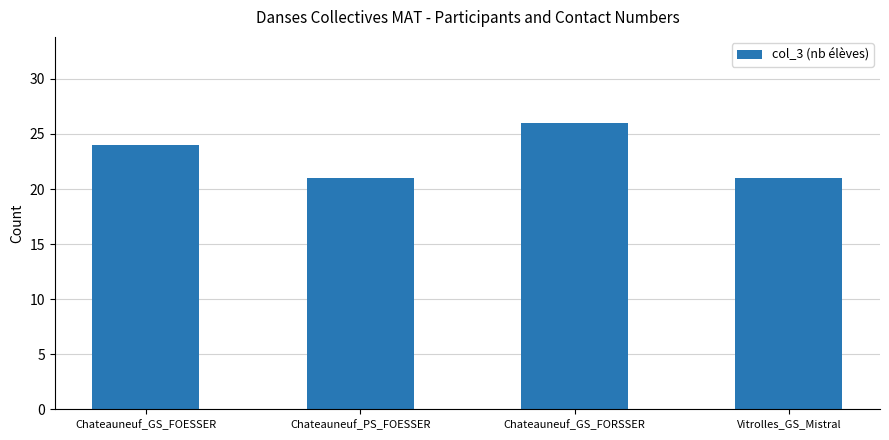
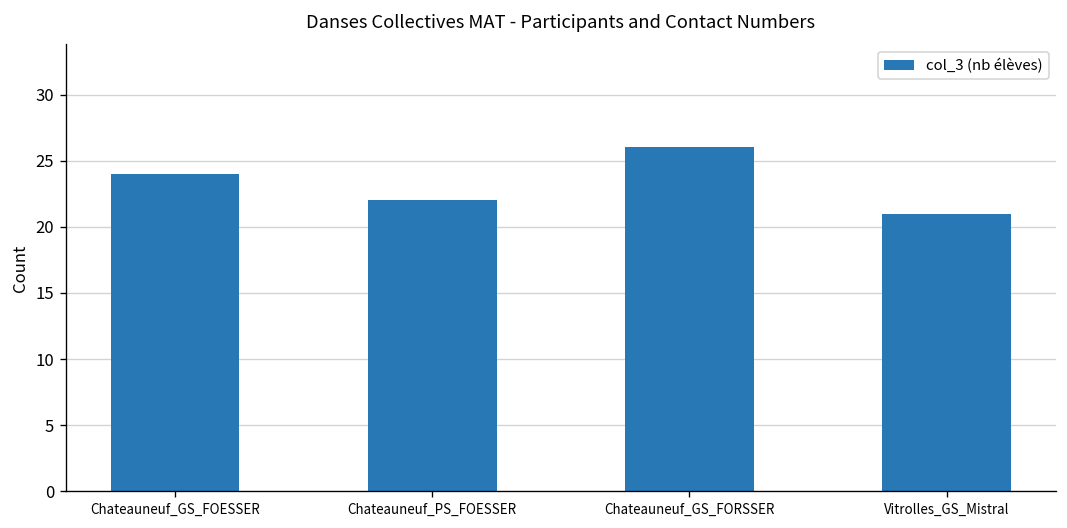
  {
    "Chateauneuf_GS_FOESSER": 24,
-   "Chateauneuf_PS_FOESSER": 21,
+   "Chateauneuf_PS_FOESSER": 22,
    "Chateauneuf_GS_FORSSER": 26,
    "Vitrolles_GS_Mistral": 21
  }
